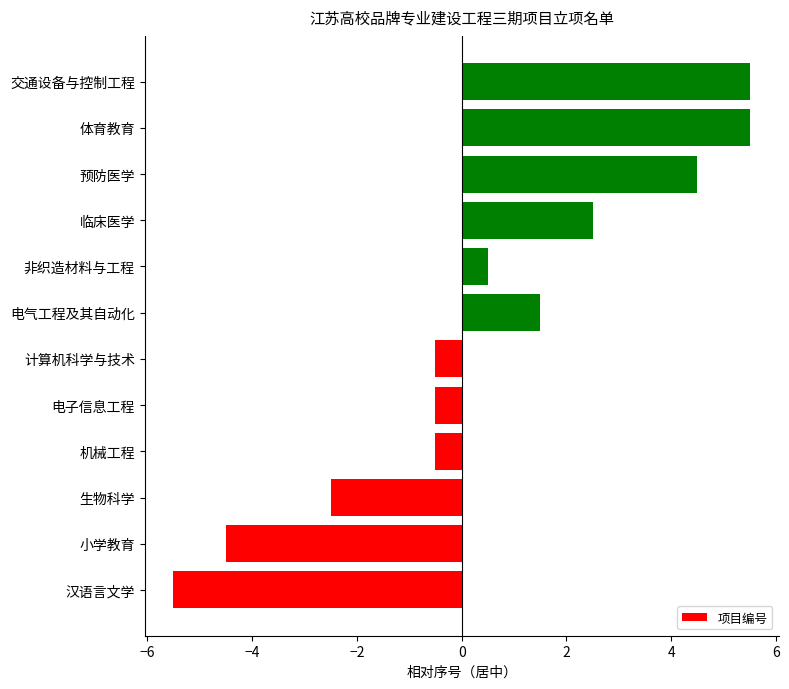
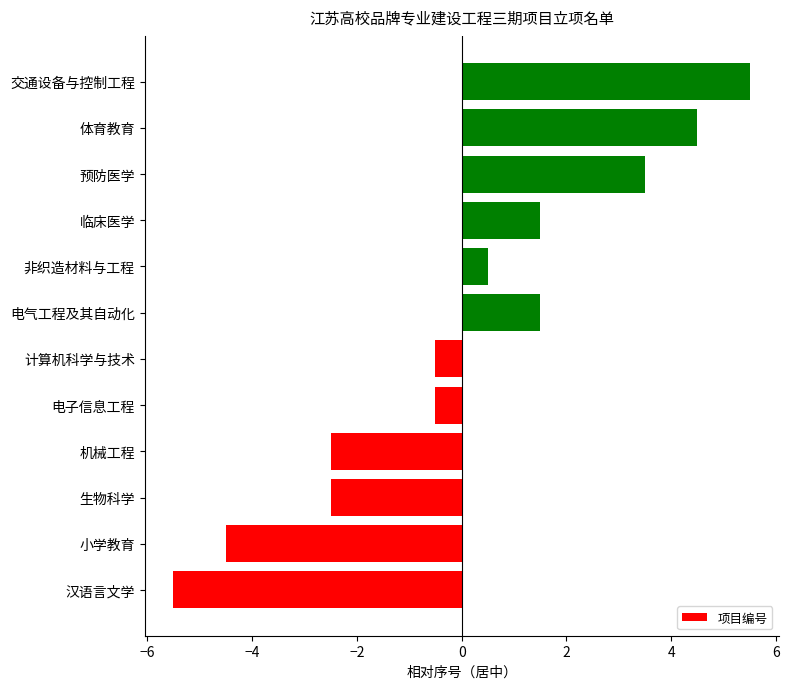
  {
    "交通设备与控制工程": 5.5,
-   "体育教育": 5.5,
-   "预防医学": 4.5,
-   "临床医学": 2.5,
+   "体育教育": 4.5,
+   "预防医学": 3.5,
+   "临床医学": 1.5,
    "非织造材料与工程": 0.5,
    "电气工程及其自动化": 1.5,
    "计算机科学与技术": -0.5,
    "电子信息工程": -0.5,
-   "机械工程": -0.5,
+   "机械工程": -2.5,
    "生物科学": -2.5,
    "小学教育": -4.5,
    "汉语言文学": -5.5
  }
